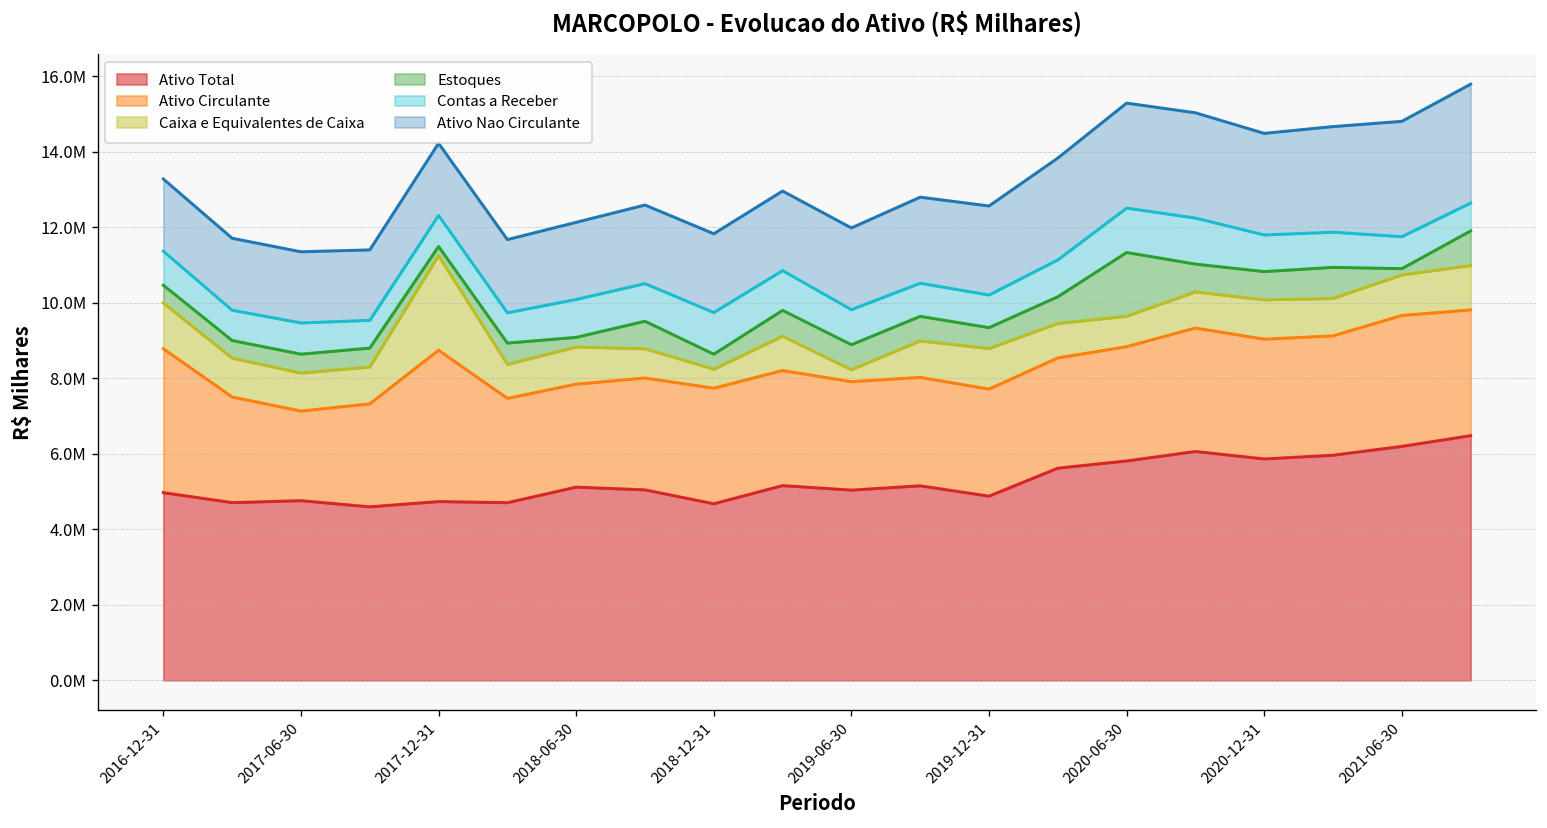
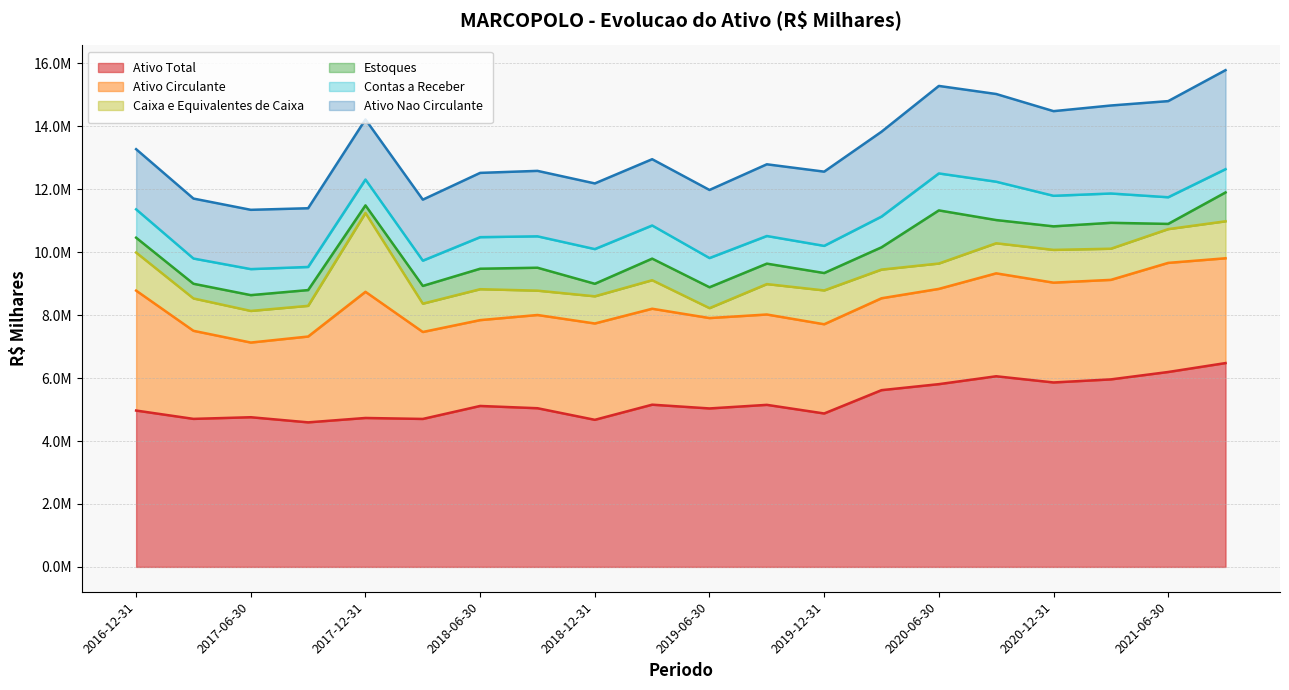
  {
    "Ativo Total": {
      "2016-12-31": 5000000,
      "2017-06-30": 4800000,
      "2017-12-31": 4700000,
      "2018-06-30": 5100000,
      "2018-12-31": 4700000,
      "2019-06-30": 5000000,
      "2019-12-31": 4900000,
      "2020-06-30": 5800000,
      "2020-12-31": 5900000,
      "2021-06-30": 6200000
    },
    "Ativo Circulante": {
      "2016-12-31": 3800000,
      "2017-06-30": 2400000,
      "2017-12-31": 4000000,
      "2018-06-30": 2700000,
      "2018-12-31": 3100000,
      "2019-06-30": 2900000,
      "2019-12-31": 2800000,
      "2020-06-30": 3000000,
      "2020-12-31": 3200000,
      "2021-06-30": 3500000
    },
    "Caixa e Equivalentes de Caixa": {
      "2016-12-31": 1200000,
      "2017-06-30": 1000000,
      "2017-12-31": 2500000,
      "2018-06-30": 1000000,
-     "2018-12-31": 500000,
+     "2018-12-31": 900000,
      "2019-06-30": 300000,
      "2019-12-31": 1100000,
      "2020-06-30": 800000,
      "2020-12-31": 1000000,
      "2021-06-30": 1100000
    },
    "Estoques": {
      "2016-12-31": 500000,
      "2017-06-30": 500000,
      "2017-12-31": 200000,
-     "2018-06-30": 300000,
+     "2018-06-30": 700000,
      "2018-12-31": 400000,
      "2019-06-30": 700000,
      "2019-12-31": 600000,
      "2020-06-30": 1700000,
      "2020-12-31": 700000,
      "2021-06-30": 200000
    }
  }
